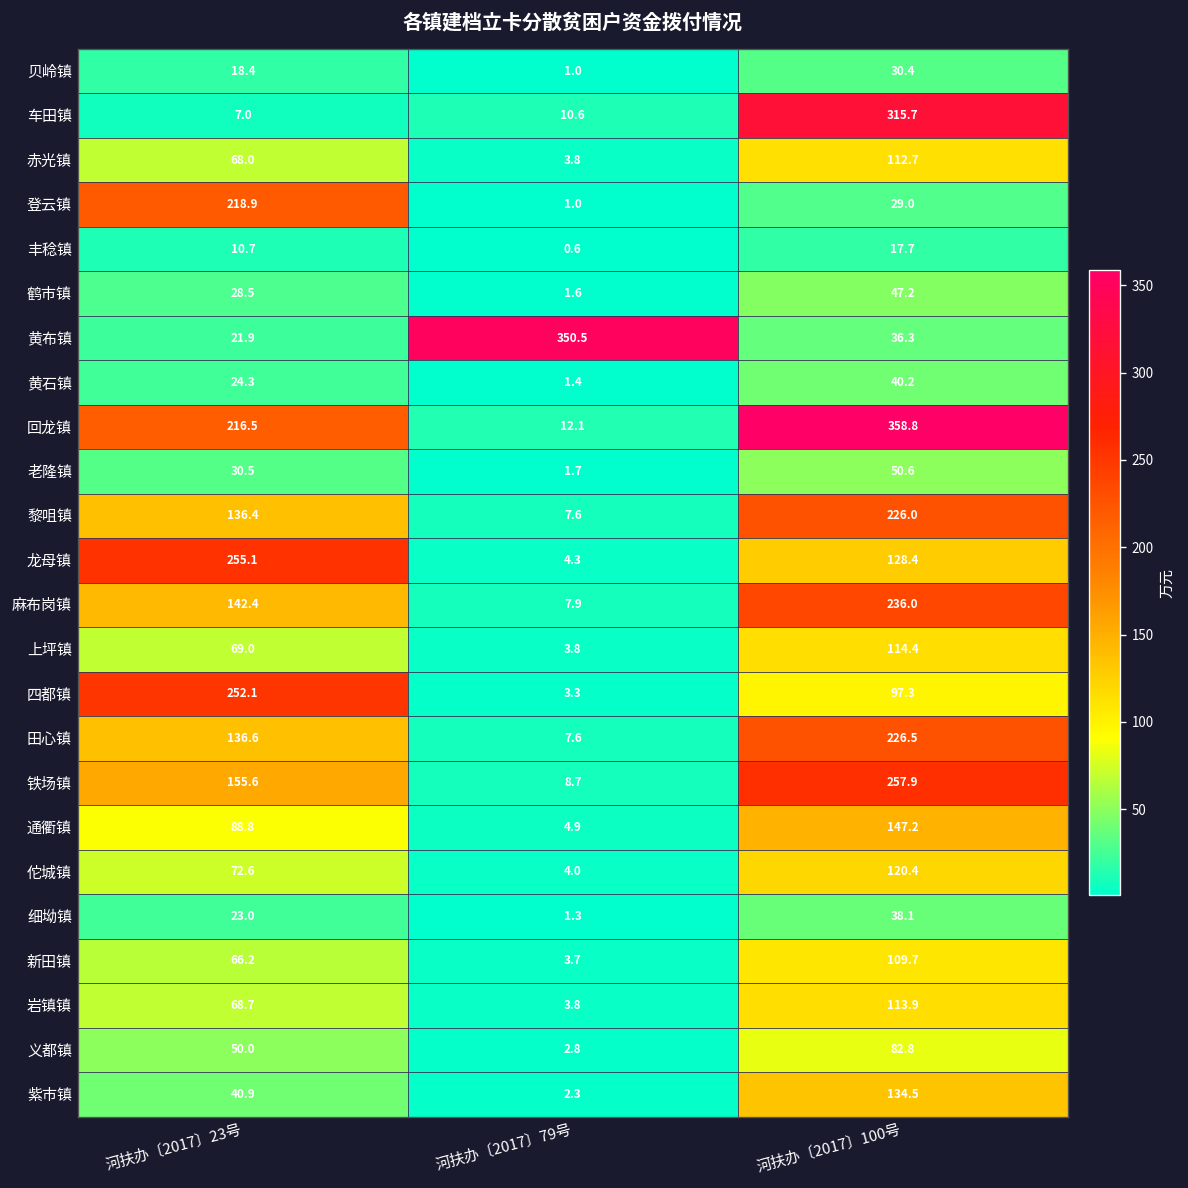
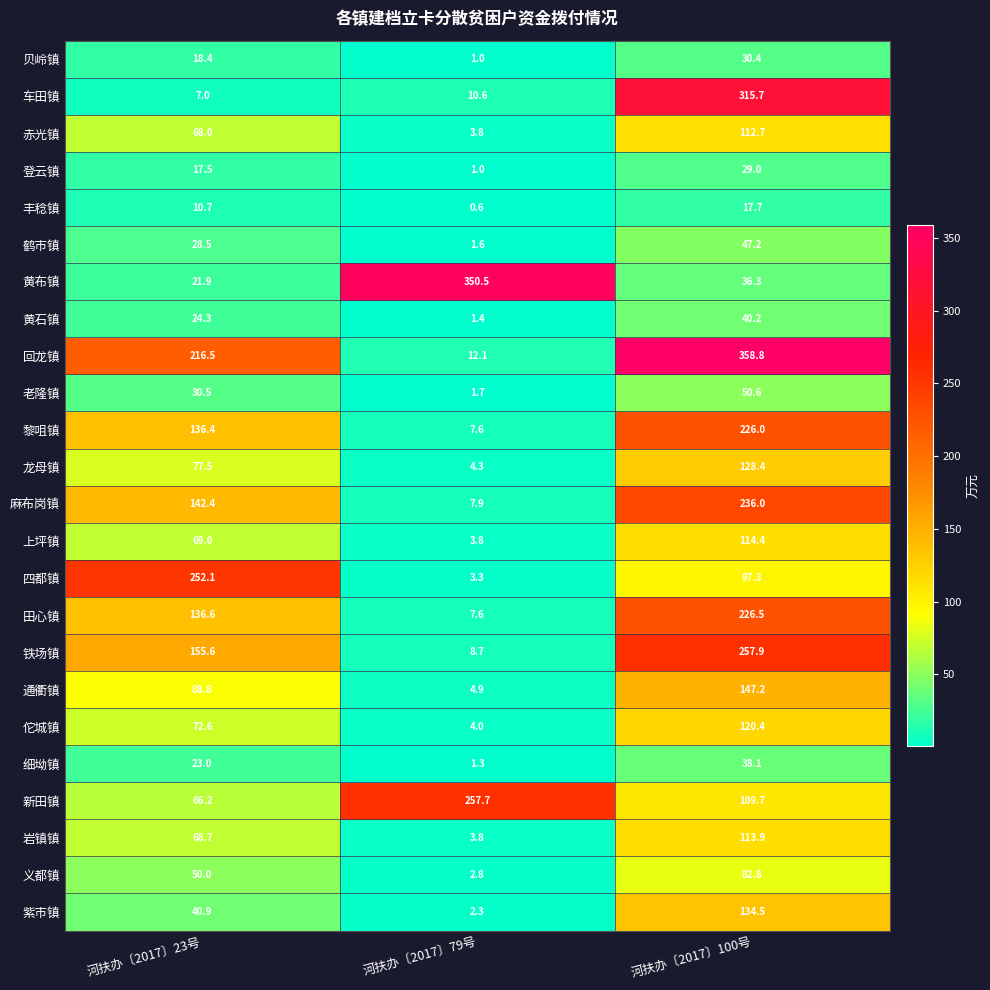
  {
    "贝岭镇": {
      "河扶办〔2017〕23号": 18.4,
      "河扶办〔2017〕79号": 1.0,
      "河扶办〔2017〕100号": 30.4
    },
    "车田镇": {
      "河扶办〔2017〕23号": 7.0,
      "河扶办〔2017〕79号": 10.6,
      "河扶办〔2017〕100号": 315.7
    },
    "赤光镇": {
      "河扶办〔2017〕23号": 68.0,
      "河扶办〔2017〕79号": 3.8,
      "河扶办〔2017〕100号": 112.7
    },
    "登云镇": {
-     "河扶办〔2017〕23号": 218.9,
+     "河扶办〔2017〕23号": 17.5,
      "河扶办〔2017〕79号": 1.0,
      "河扶办〔2017〕100号": 29.0
    },
    "丰稔镇": {
      "河扶办〔2017〕23号": 10.7,
      "河扶办〔2017〕79号": 0.6,
      "河扶办〔2017〕100号": 17.7
    },
    "鹤市镇": {
      "河扶办〔2017〕23号": 28.5,
      "河扶办〔2017〕79号": 1.6,
      "河扶办〔2017〕100号": 47.2
    },
    "黄布镇": {
      "河扶办〔2017〕23号": 21.9,
      "河扶办〔2017〕79号": 350.5,
      "河扶办〔2017〕100号": 36.3
    },
    "黄石镇": {
      "河扶办〔2017〕23号": 24.3,
      "河扶办〔2017〕79号": 1.4,
      "河扶办〔2017〕100号": 40.2
    },
    "回龙镇": {
      "河扶办〔2017〕23号": 216.5,
      "河扶办〔2017〕79号": 12.1,
      "河扶办〔2017〕100号": 358.8
    },
    "老隆镇": {
      "河扶办〔2017〕23号": 30.5,
      "河扶办〔2017〕79号": 1.7,
      "河扶办〔2017〕100号": 50.6
    },
    "黎咀镇": {
      "河扶办〔2017〕23号": 136.4,
      "河扶办〔2017〕79号": 7.6,
      "河扶办〔2017〕100号": 226.0
    },
    "龙母镇": {
-     "河扶办〔2017〕23号": 255.1,
+     "河扶办〔2017〕23号": 77.5,
      "河扶办〔2017〕79号": 4.3,
      "河扶办〔2017〕100号": 128.4
    },
    "麻布岗镇": {
      "河扶办〔2017〕23号": 142.4,
      "河扶办〔2017〕79号": 7.9,
      "河扶办〔2017〕100号": 236.0
    },
    "上坪镇": {
      "河扶办〔2017〕23号": 69.0,
      "河扶办〔2017〕79号": 3.8,
      "河扶办〔2017〕100号": 114.4
    },
    "四都镇": {
      "河扶办〔2017〕23号": 252.1,
      "河扶办〔2017〕79号": 3.3,
      "河扶办〔2017〕100号": 97.3
    },
    "田心镇": {
      "河扶办〔2017〕23号": 136.6,
      "河扶办〔2017〕79号": 7.6,
      "河扶办〔2017〕100号": 226.5
    },
    "铁场镇": {
      "河扶办〔2017〕23号": 155.6,
      "河扶办〔2017〕79号": 8.7,
      "河扶办〔2017〕100号": 257.9
    },
    "通衢镇": {
      "河扶办〔2017〕23号": 88.8,
      "河扶办〔2017〕79号": 4.9,
      "河扶办〔2017〕100号": 147.2
    },
    "佗城镇": {
      "河扶办〔2017〕23号": 72.6,
      "河扶办〔2017〕79号": 4.0,
      "河扶办〔2017〕100号": 120.4
    },
    "细坳镇": {
      "河扶办〔2017〕23号": 23.0,
      "河扶办〔2017〕79号": 1.3,
      "河扶办〔2017〕100号": 38.1
    },
    "新田镇": {
      "河扶办〔2017〕23号": 66.2,
-     "河扶办〔2017〕79号": 3.7,
+     "河扶办〔2017〕79号": 257.7,
      "河扶办〔2017〕100号": 109.7
    },
    "岩镇镇": {
      "河扶办〔2017〕23号": 68.7,
      "河扶办〔2017〕79号": 3.8,
      "河扶办〔2017〕100号": 113.9
    },
    "义都镇": {
      "河扶办〔2017〕23号": 50.0,
      "河扶办〔2017〕79号": 2.8,
      "河扶办〔2017〕100号": 82.8
    },
    "紫市镇": {
      "河扶办〔2017〕23号": 40.9,
      "河扶办〔2017〕79号": 2.3,
      "河扶办〔2017〕100号": 134.5
    }
  }
